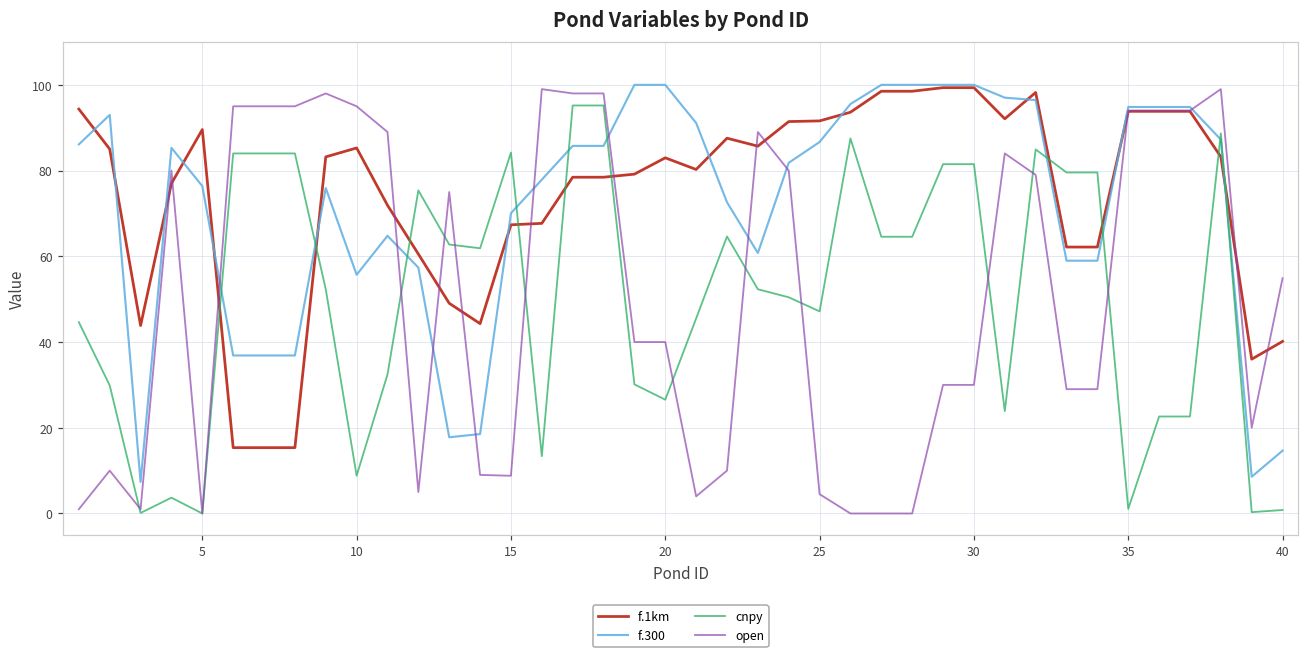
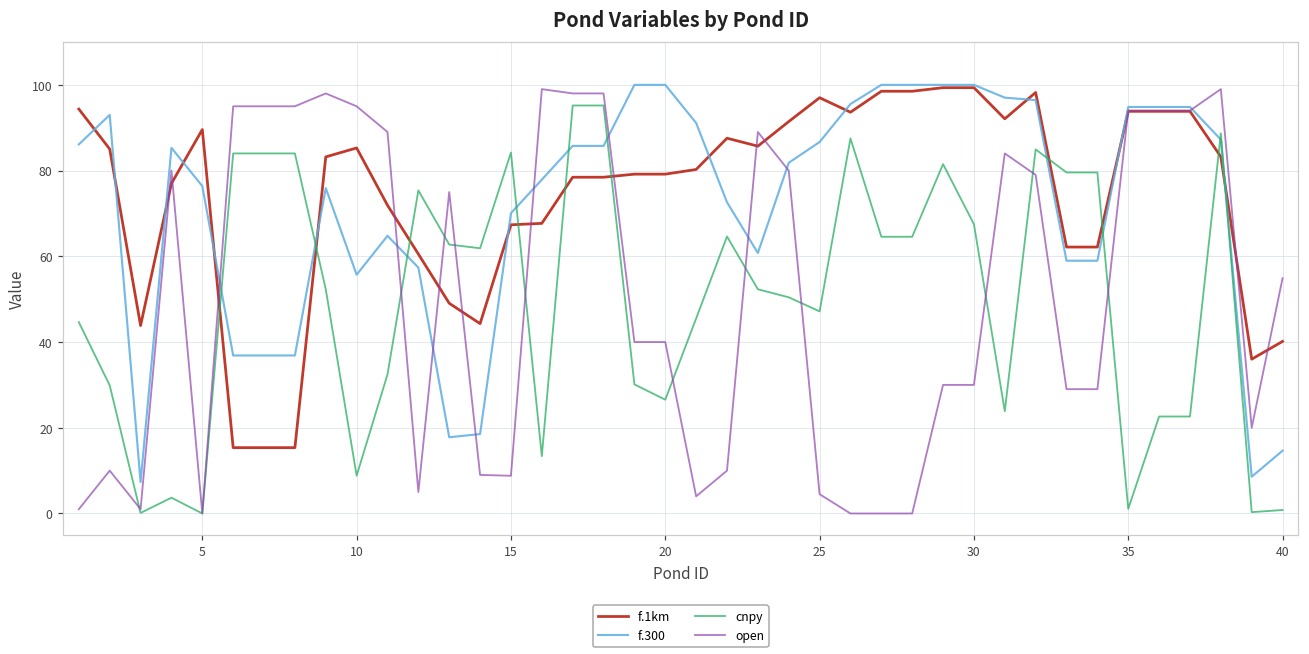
  {
    "f.1km": {
      "5": 90,
      "10": 85,
      "15": 67,
-     "20": 83,
-     "25": 92,
+     "20": 79,
+     "25": 97,
      "40": 40
    },
    "f.300": {
      "5": 76,
      "10": 56,
      "15": 70,
      "20": 100,
      "25": 87,
      "35": 95,
      "40": 15
    },
    "cnpy": {
      "10": 9,
      "15": 84,
      "20": 27,
      "25": 47,
-     "30": 82,
+     "30": 68,
      "35": 1,
      "40": 1
    },
    "open": {
      "10": 95,
      "15": 9,
      "20": 40,
      "25": 5,
      "30": 30,
      "40": 55
    }
  }
